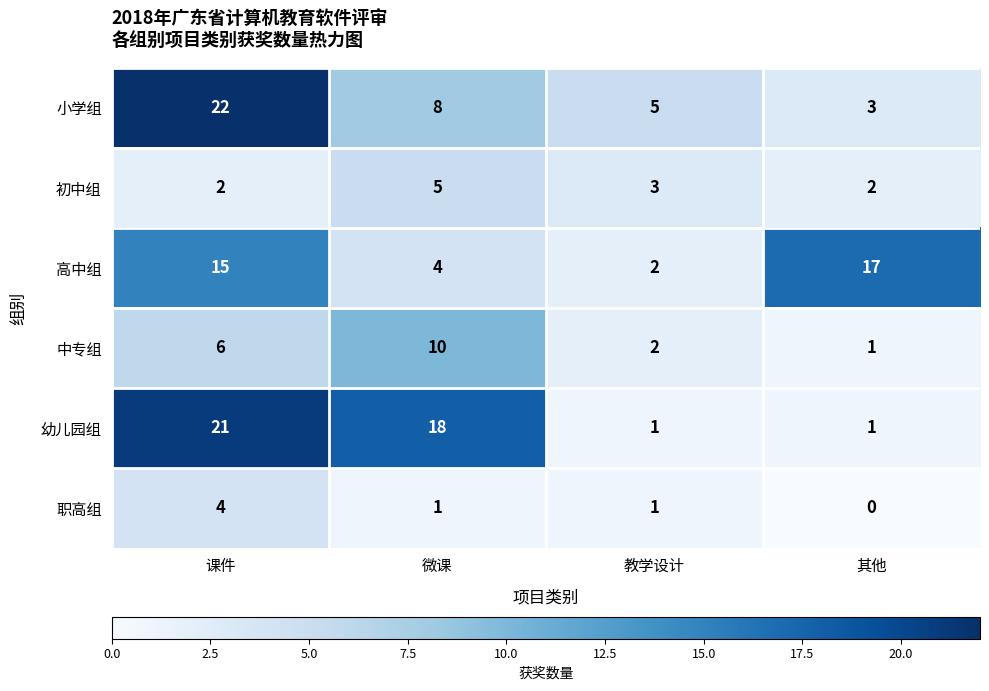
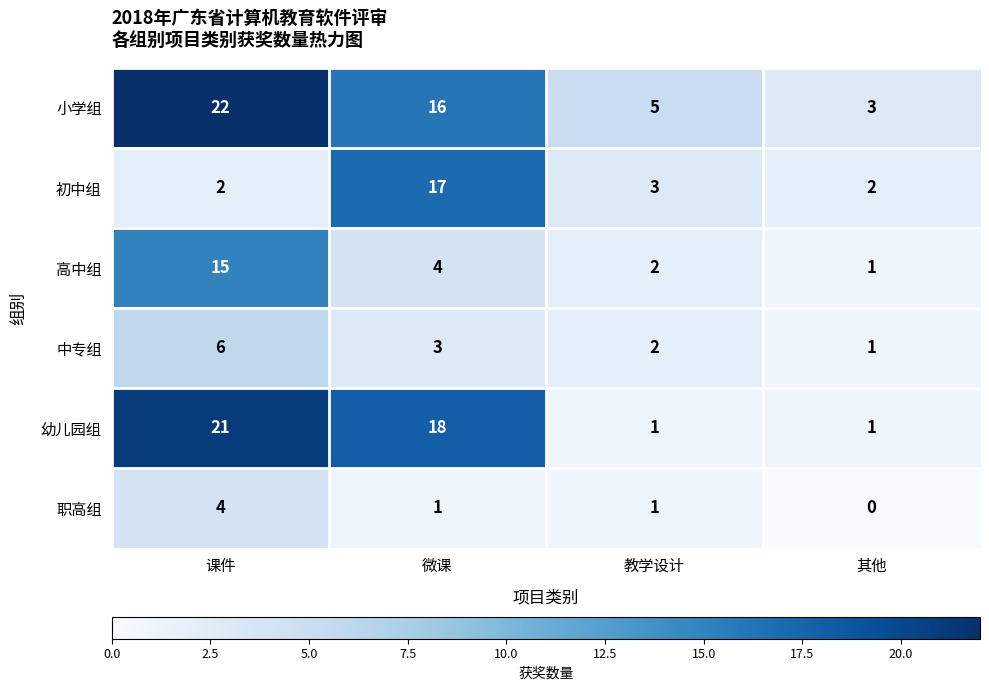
  {
    "小学组": {
      "课件": 22,
-     "微课": 8,
+     "微课": 16,
      "教学设计": 5,
      "其他": 3
    },
    "初中组": {
      "课件": 2,
-     "微课": 5,
+     "微课": 17,
      "教学设计": 3,
      "其他": 2
    },
    "高中组": {
      "课件": 15,
      "微课": 4,
      "教学设计": 2,
-     "其他": 17
+     "其他": 1
    },
    "中专组": {
      "课件": 6,
-     "微课": 10,
+     "微课": 3,
      "教学设计": 2,
      "其他": 1
    },
    "幼儿园组": {
      "课件": 21,
      "微课": 18,
      "教学设计": 1,
      "其他": 1
    },
    "职高组": {
      "课件": 4,
      "微课": 1,
      "教学设计": 1,
      "其他": 0
    }
  }
